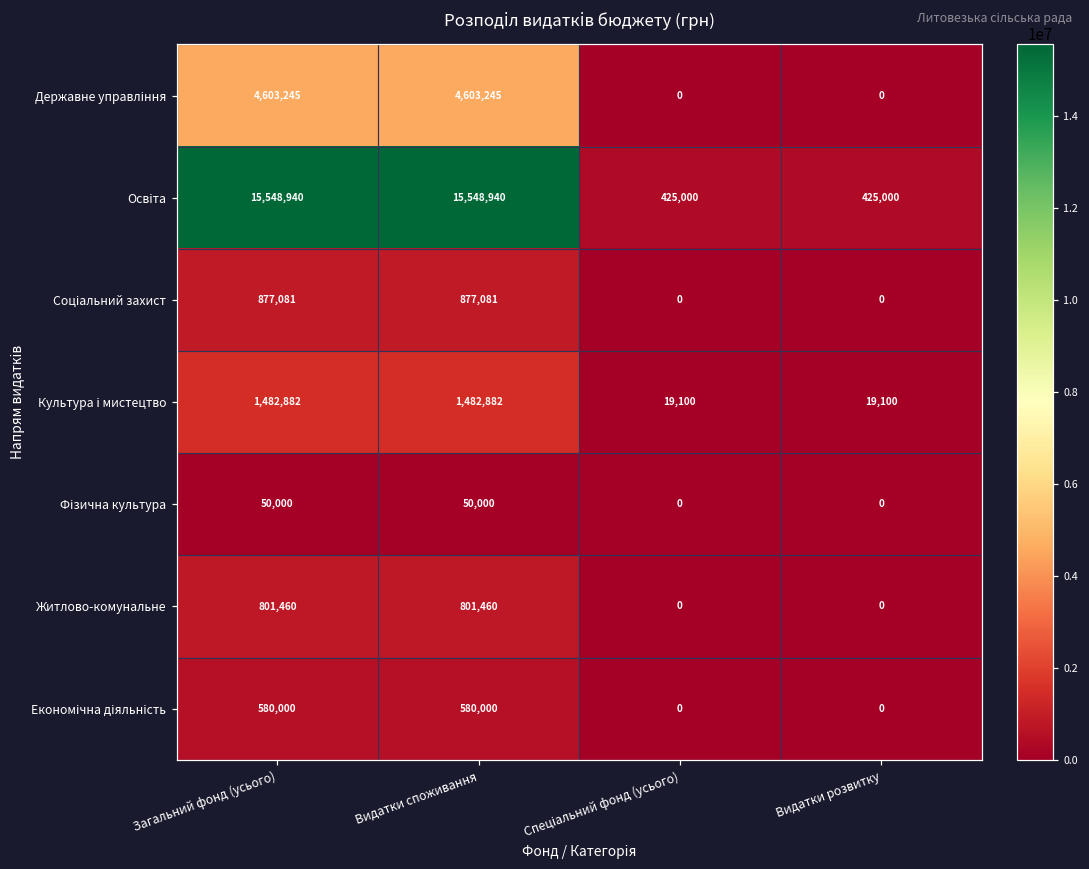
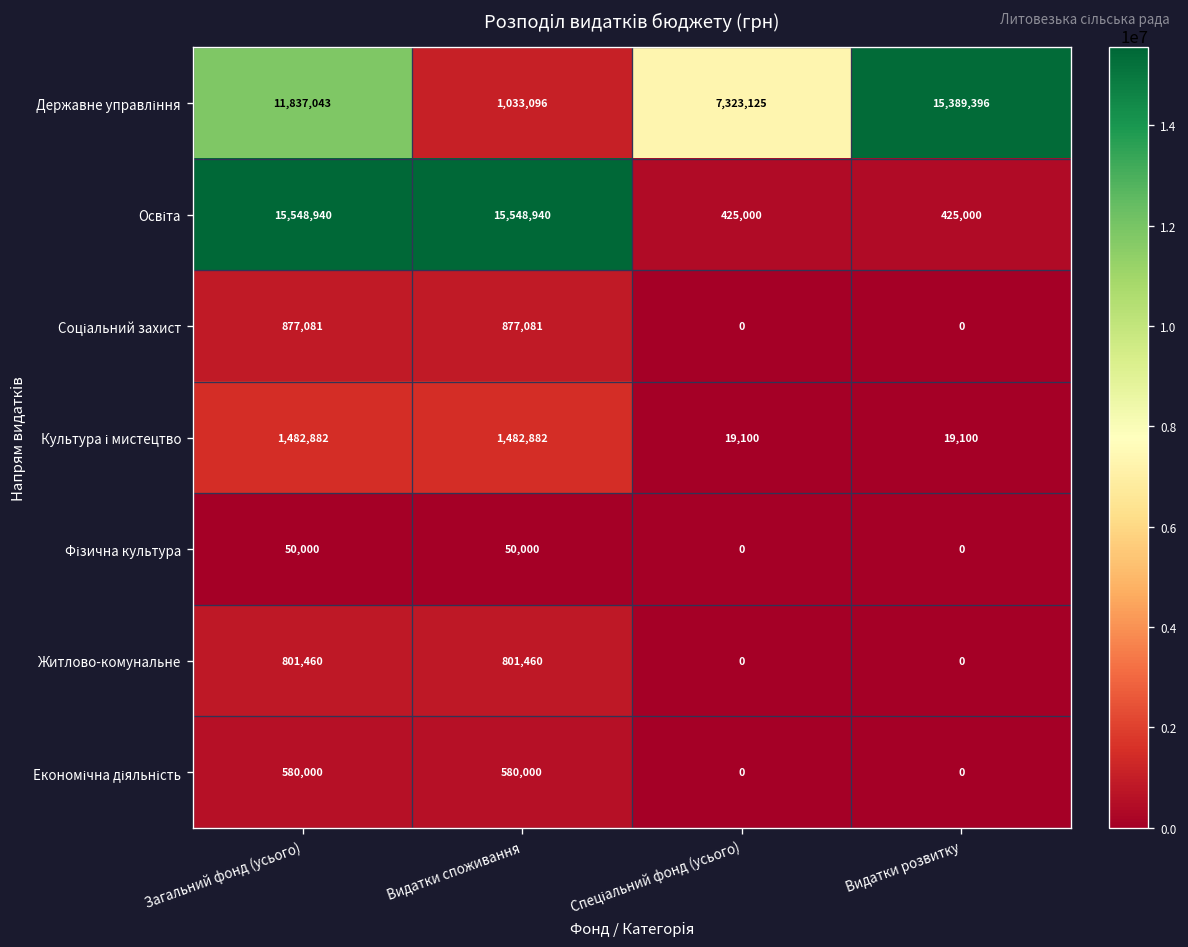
  {
    "Державне управління": {
-     "Загальний фонд (усього)": "4,603,245",
-     "Видатки споживання": "4,603,245",
-     "Спеціальний фонд (усього)": "0",
-     "Видатки розвитку": "0"
+     "Загальний фонд (усього)": "11,837,043",
+     "Видатки споживання": "1,033,096",
+     "Спеціальний фонд (усього)": "7,323,125",
+     "Видатки розвитку": "15,389,396"
    },
    "Освіта": {
      "Загальний фонд (усього)": "15,548,940",
      "Видатки споживання": "15,548,940",
      "Спеціальний фонд (усього)": "425,000",
      "Видатки розвитку": "425,000"
    },
    "Соціальний захист": {
      "Загальний фонд (усього)": "877,081",
      "Видатки споживання": "877,081",
      "Спеціальний фонд (усього)": "0",
      "Видатки розвитку": "0"
    },
    "Культура і мистецтво": {
      "Загальний фонд (усього)": "1,482,882",
      "Видатки споживання": "1,482,882",
      "Спеціальний фонд (усього)": "19,100",
      "Видатки розвитку": "19,100"
    },
    "Фізична культура": {
      "Загальний фонд (усього)": "50,000",
      "Видатки споживання": "50,000",
      "Спеціальний фонд (усього)": "0",
      "Видатки розвитку": "0"
    },
    "Житлово-комунальне": {
      "Загальний фонд (усього)": "801,460",
      "Видатки споживання": "801,460",
      "Спеціальний фонд (усього)": "0",
      "Видатки розвитку": "0"
    },
    "Економічна діяльність": {
      "Загальний фонд (усього)": "580,000",
      "Видатки споживання": "580,000",
      "Спеціальний фонд (усього)": "0",
      "Видатки розвитку": "0"
    }
  }
